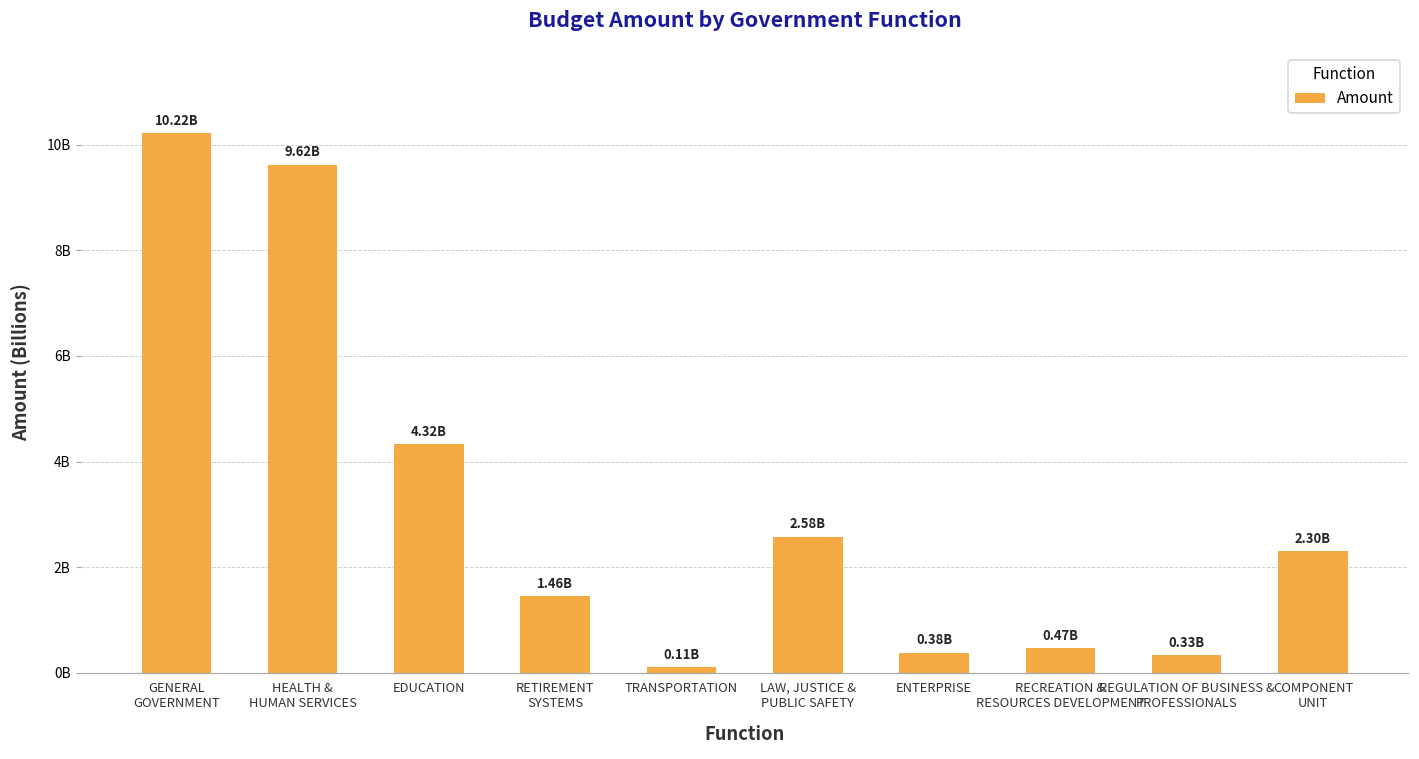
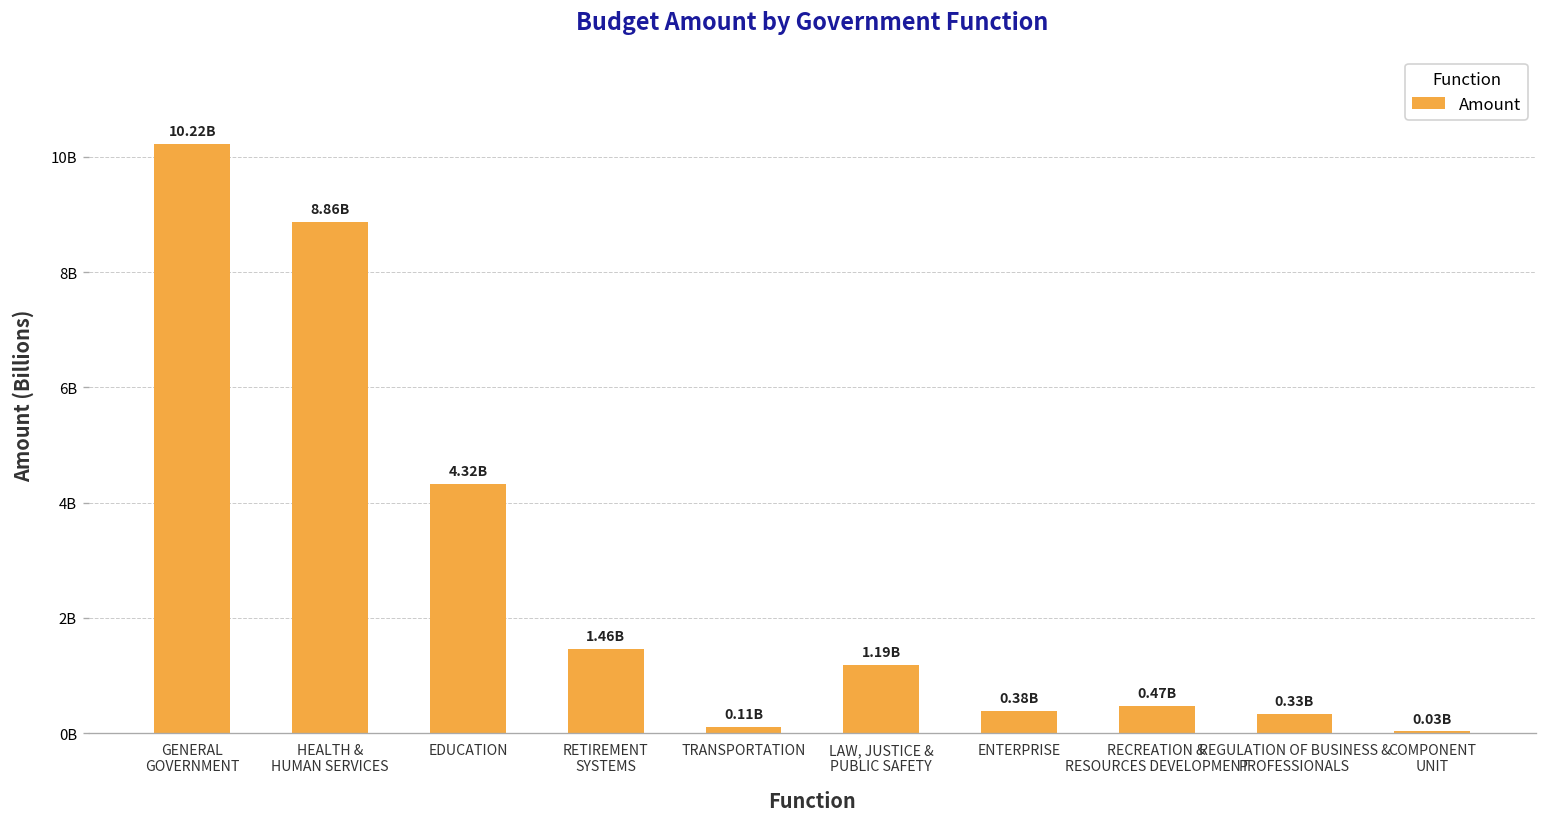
  {
    "GENERAL GOVERNMENT": "10.22B",
-   "HEALTH & HUMAN SERVICES": "9.62B",
+   "HEALTH & HUMAN SERVICES": "8.86B",
    "EDUCATION": "4.32B",
    "RETIREMENT SYSTEMS": "1.46B",
    "TRANSPORTATION": "0.11B",
-   "LAW, JUSTICE & PUBLIC SAFETY": "2.58B",
+   "LAW, JUSTICE & PUBLIC SAFETY": "1.19B",
    "ENTERPRISE": "0.38B",
-   "COMPONENT UNIT": "2.30B"
+   "COMPONENT UNIT": "0.03B"
  }
